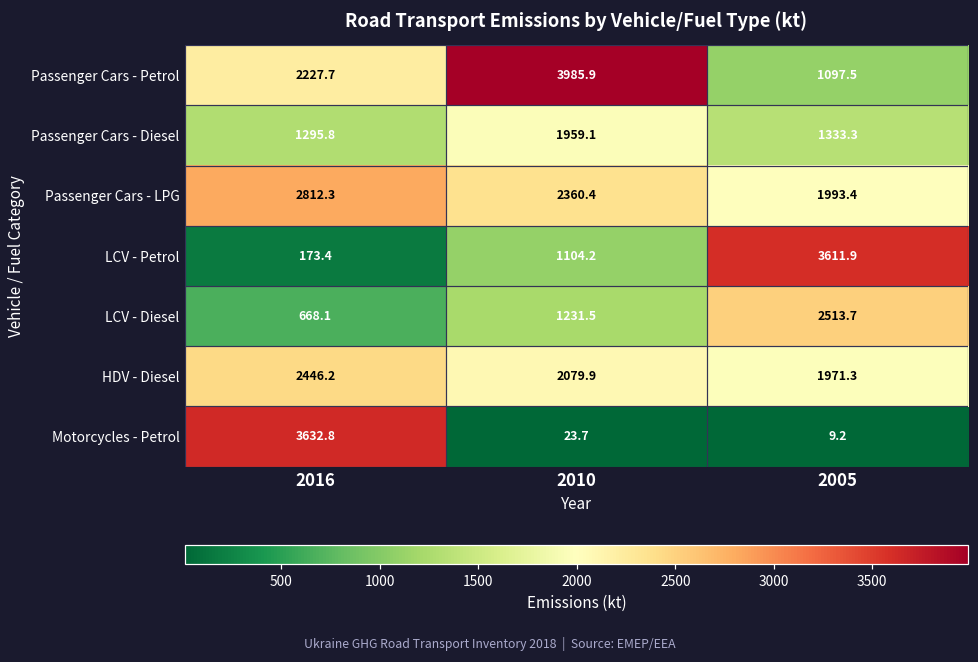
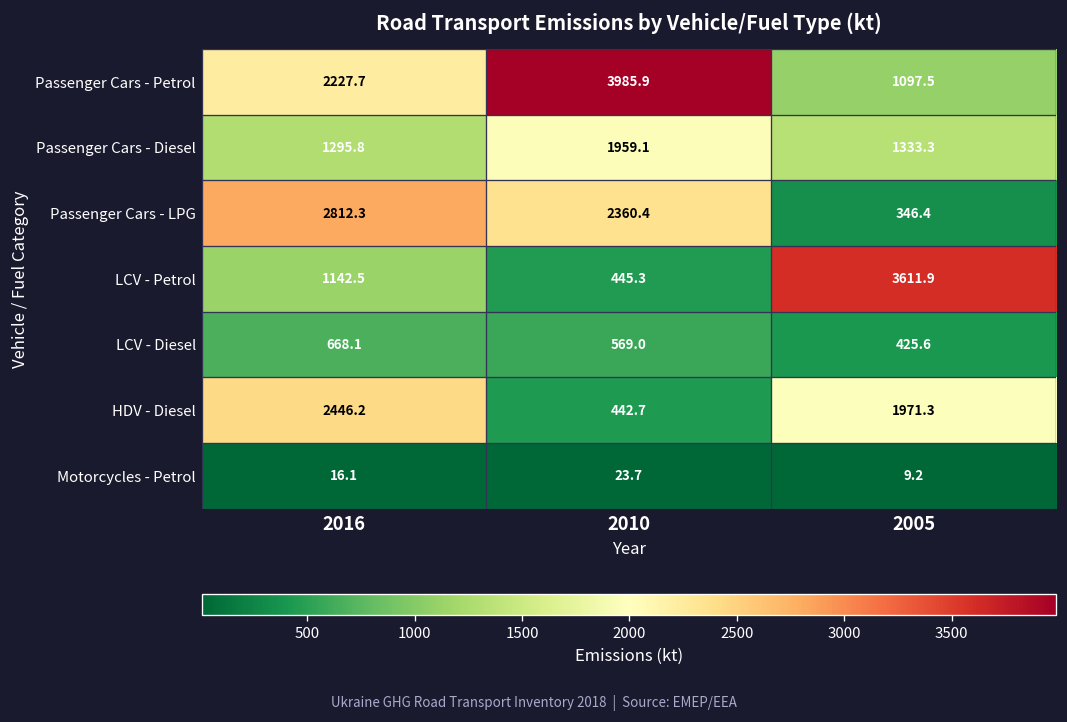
  {
    "Passenger Cars - Petrol": {
      "2016": 2227.7,
      "2010": 3985.9,
      "2005": 1097.5
    },
    "Passenger Cars - Diesel": {
      "2016": 1295.8,
      "2010": 1959.1,
      "2005": 1333.3
    },
    "Passenger Cars - LPG": {
      "2016": 2812.3,
      "2010": 2360.4,
-     "2005": 1993.4
+     "2005": 346.4
    },
    "LCV - Petrol": {
-     "2016": 173.4,
-     "2010": 1104.2,
+     "2016": 1142.5,
+     "2010": 445.3,
      "2005": 3611.9
    },
    "LCV - Diesel": {
      "2016": 668.1,
-     "2010": 1231.5,
-     "2005": 2513.7
+     "2010": 569.0,
+     "2005": 425.6
    },
    "HDV - Diesel": {
      "2016": 2446.2,
-     "2010": 2079.9,
+     "2010": 442.7,
      "2005": 1971.3
    },
    "Motorcycles - Petrol": {
-     "2016": 3632.8,
+     "2016": 16.1,
      "2010": 23.7,
      "2005": 9.2
    }
  }
